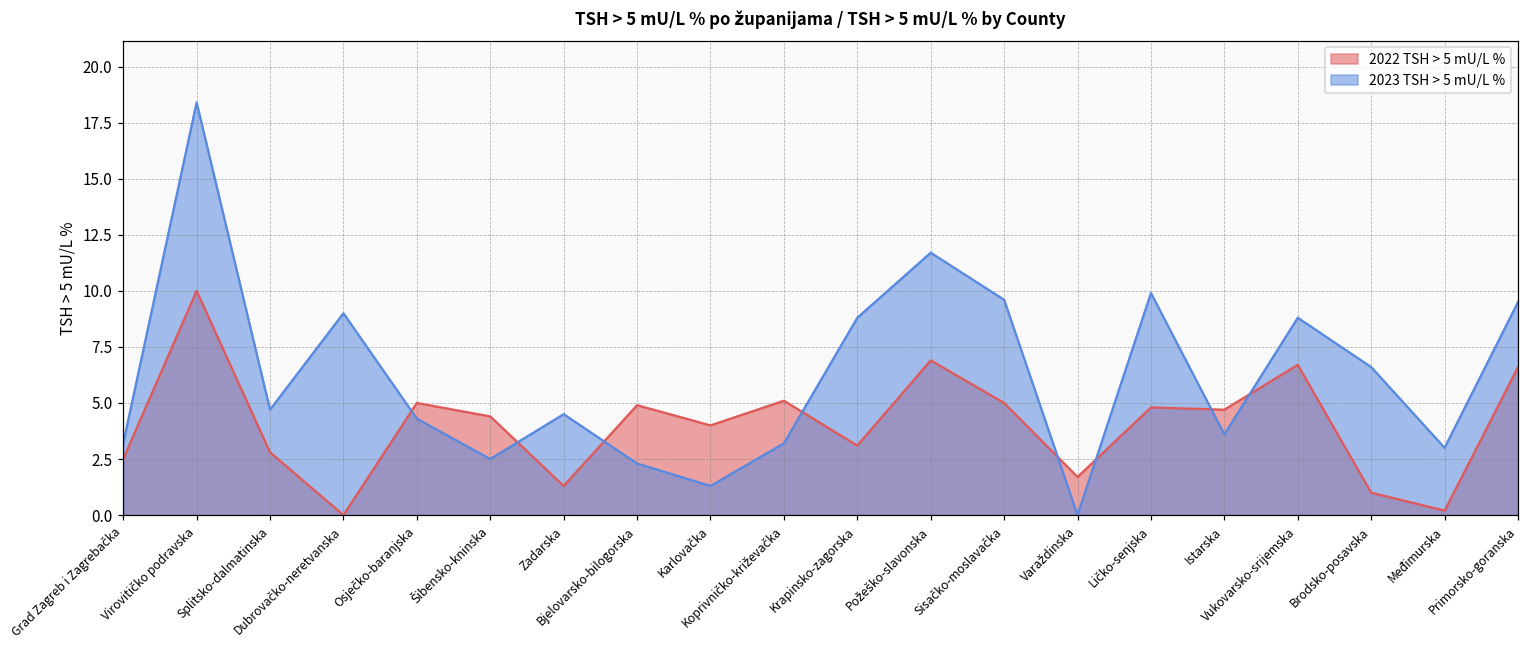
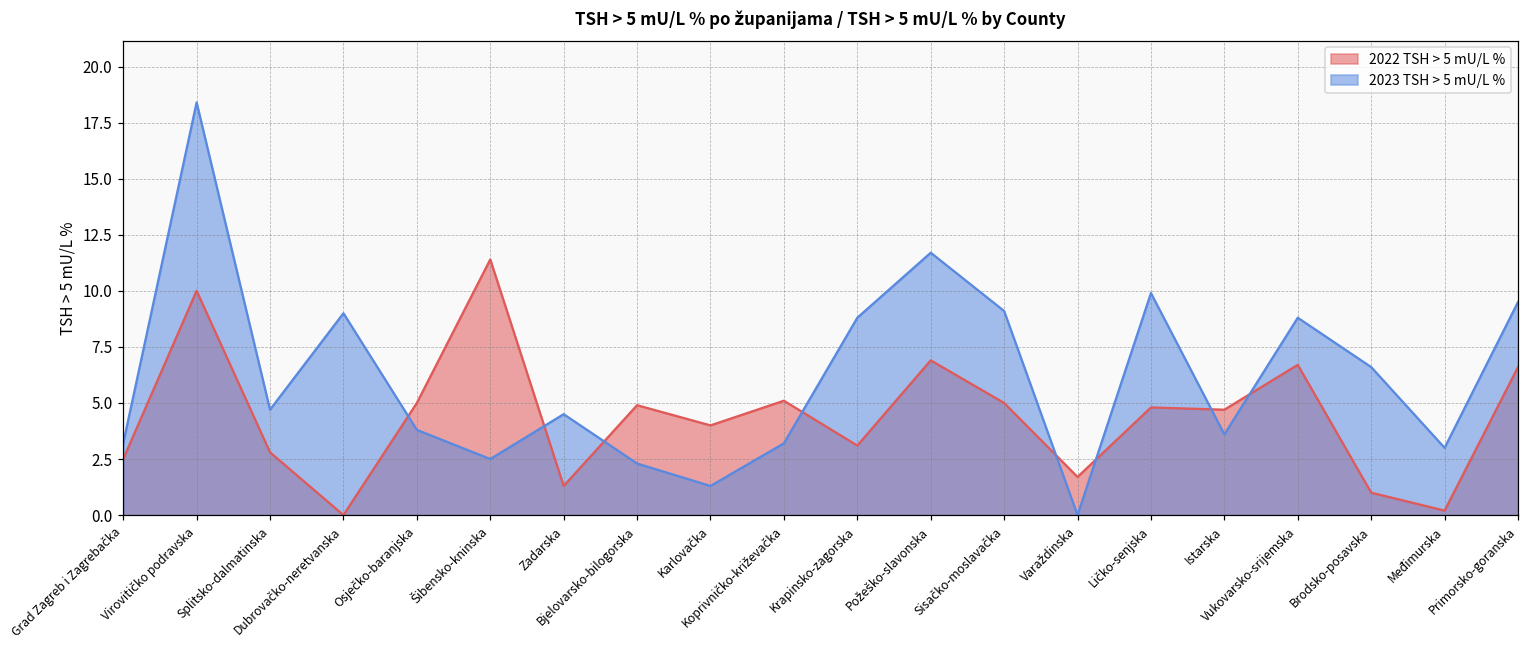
  {
    "2022 TSH > 5 mU/L %": {
      "Grad Zagreb i Zagrebačka": 2.5,
      "Virovitičko podravska": 10.0,
      "Splitsko-dalmatinska": 2.8,
      "Dubrovačko-neretvanska": 0.0,
      "Osječko-baranjska": 5.0,
-     "Šibensko-kninska": 4.4,
+     "Šibensko-kninska": 11.4,
      "Zadarska": 1.3,
      "Bjelovarsko-bilogorska": 4.9,
      "Karlovačka": 4.0,
      "Koprivničko-križevačka": 5.1,
      "Krapinsko-zagorska": 3.1,
      "Požeško-slavonska": 6.9,
      "Sisačko-moslavačka": 5.0,
      "Varaždinska": 1.7,
      "Ličko-senjska": 4.8,
      "Istarska": 4.7,
      "Vukovarsko-srijemska": 6.7,
      "Brodsko-posavska": 1.0,
      "Međimurska": 0.2,
      "Primorsko-goranska": 6.6
    },
    "2023 TSH > 5 mU/L %": {
      "Grad Zagreb i Zagrebačka": 3.2,
      "Virovitičko podravska": 18.4,
      "Splitsko-dalmatinska": 4.7,
      "Dubrovačko-neretvanska": 9.0,
-     "Osječko-baranjska": 4.3,
+     "Osječko-baranjska": 3.8,
      "Šibensko-kninska": 2.5,
      "Zadarska": 4.5,
      "Bjelovarsko-bilogorska": 2.3,
      "Karlovačka": 1.3,
      "Koprivničko-križevačka": 3.2,
      "Krapinsko-zagorska": 8.8,
      "Požeško-slavonska": 11.7,
-     "Sisačko-moslavačka": 9.6,
+     "Sisačko-moslavačka": 9.1,
      "Varaždinska": 0.0,
      "Ličko-senjska": 9.9,
      "Istarska": 3.6,
      "Vukovarsko-srijemska": 8.8,
      "Brodsko-posavska": 6.6,
      "Međimurska": 3.0,
      "Primorsko-goranska": 9.5
    }
  }
